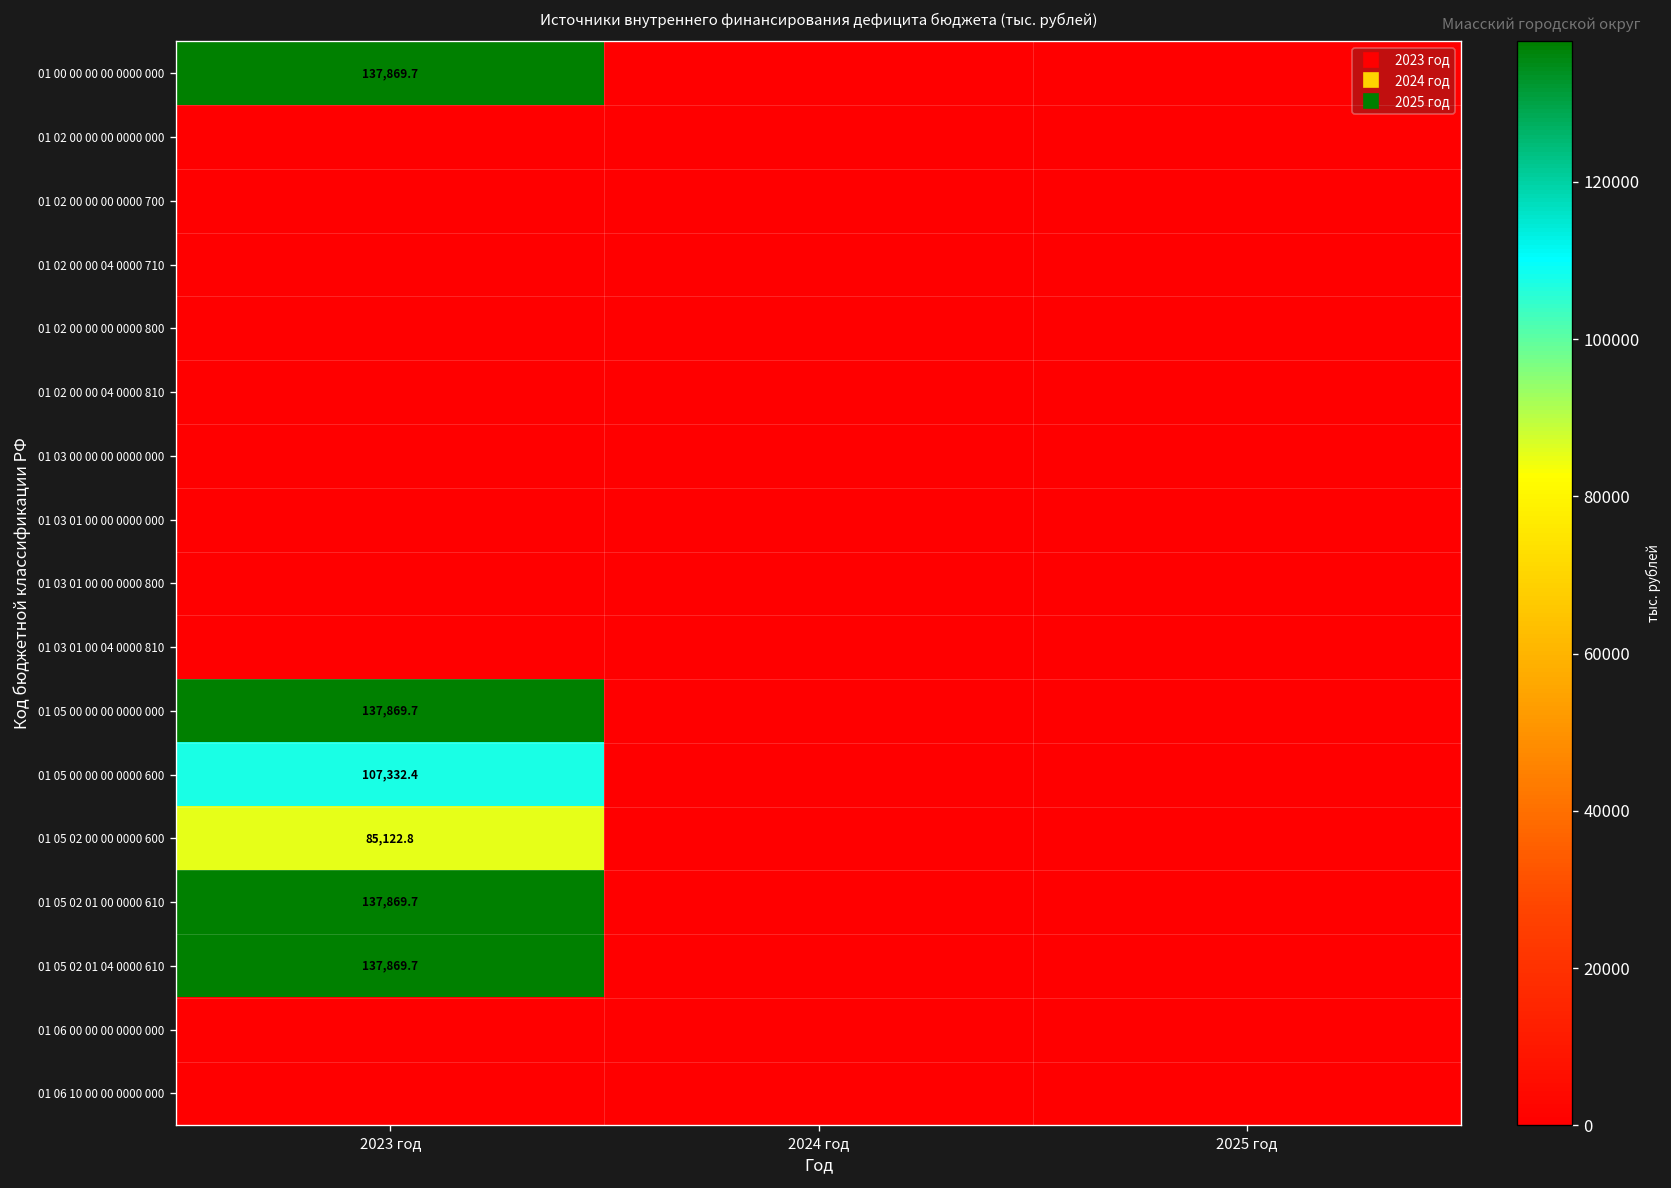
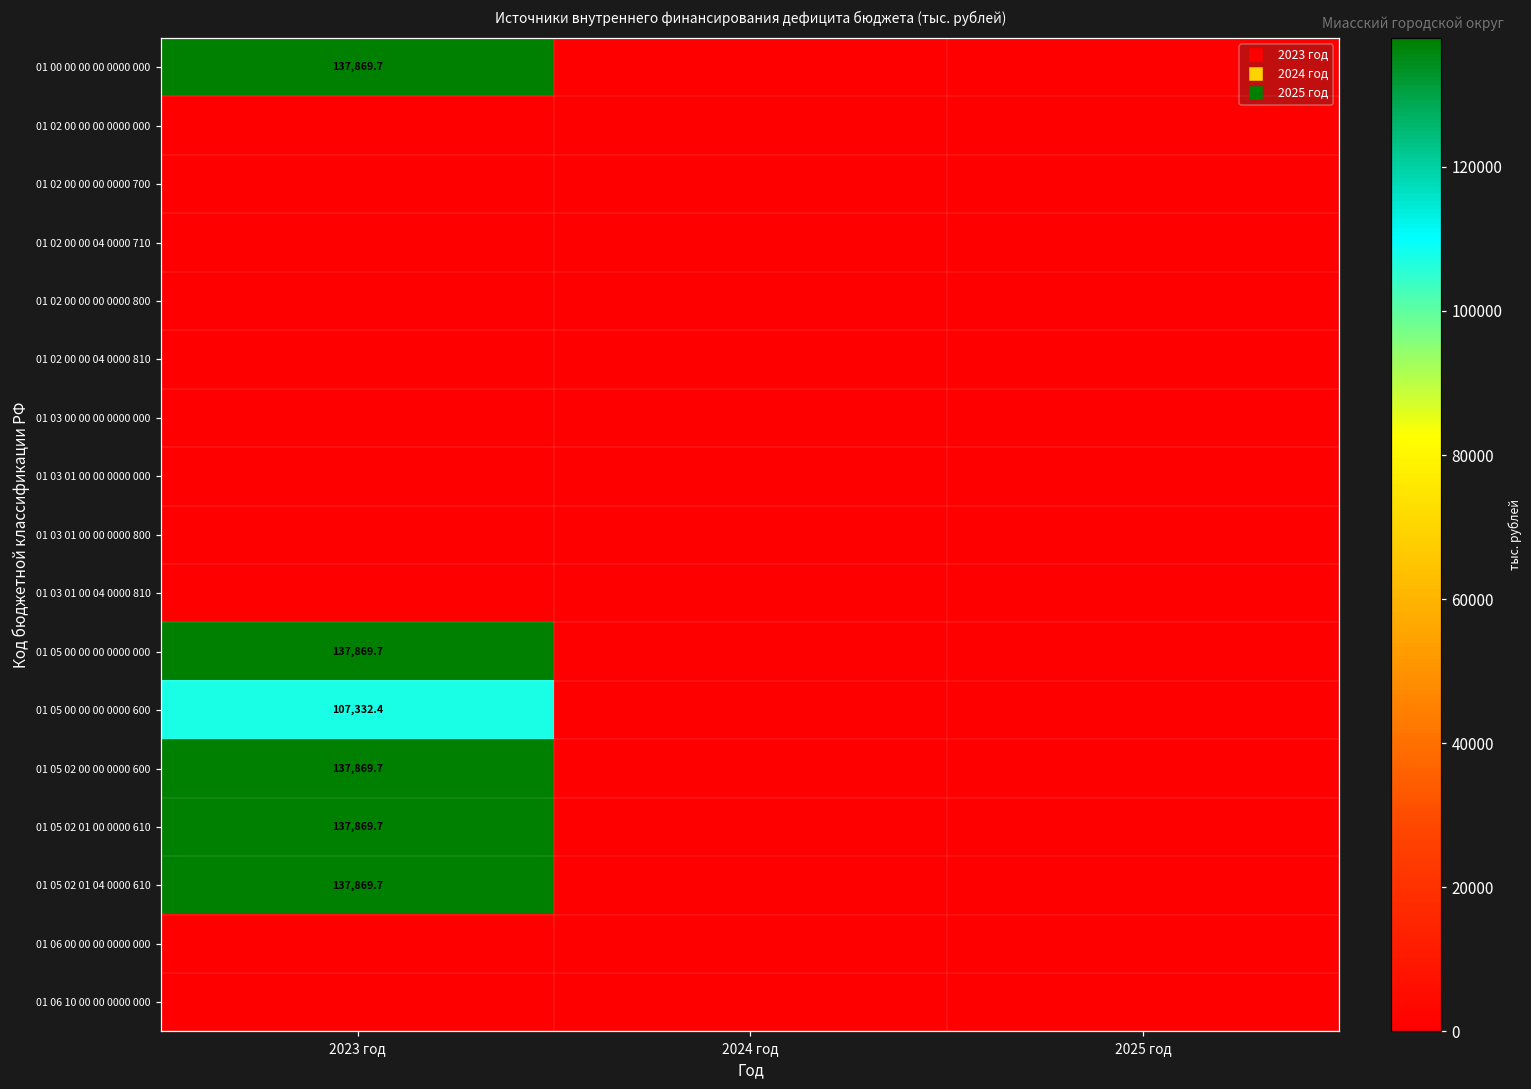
  {
    "01 00 00 00 00 0000 000": {
      "2023 год": "137,869.7"
    },
    "01 05 00 00 00 0000 000": {
      "2023 год": "137,869.7"
    },
    "01 05 00 00 00 0000 600": {
      "2023 год": "107,332.4"
    },
    "01 05 02 00 00 0000 600": {
-     "2023 год": "85,122.8"
+     "2023 год": "137,869.7"
    },
    "01 05 02 01 00 0000 610": {
      "2023 год": "137,869.7"
    },
    "01 05 02 01 04 0000 610": {
      "2023 год": "137,869.7"
    }
  }
